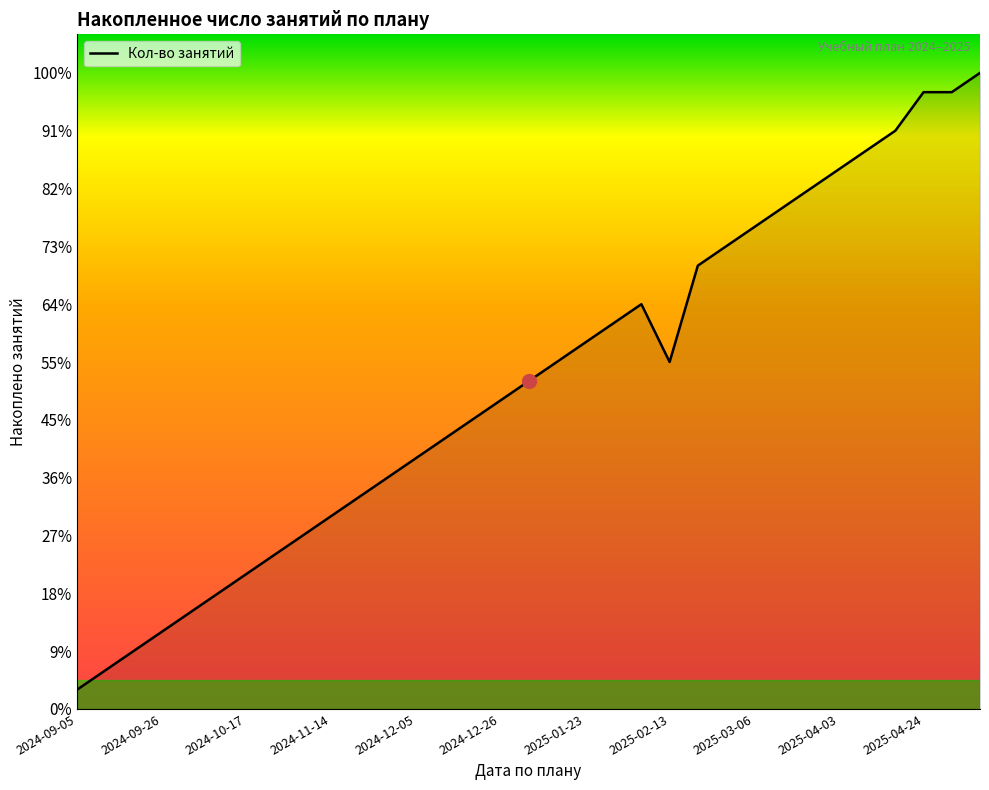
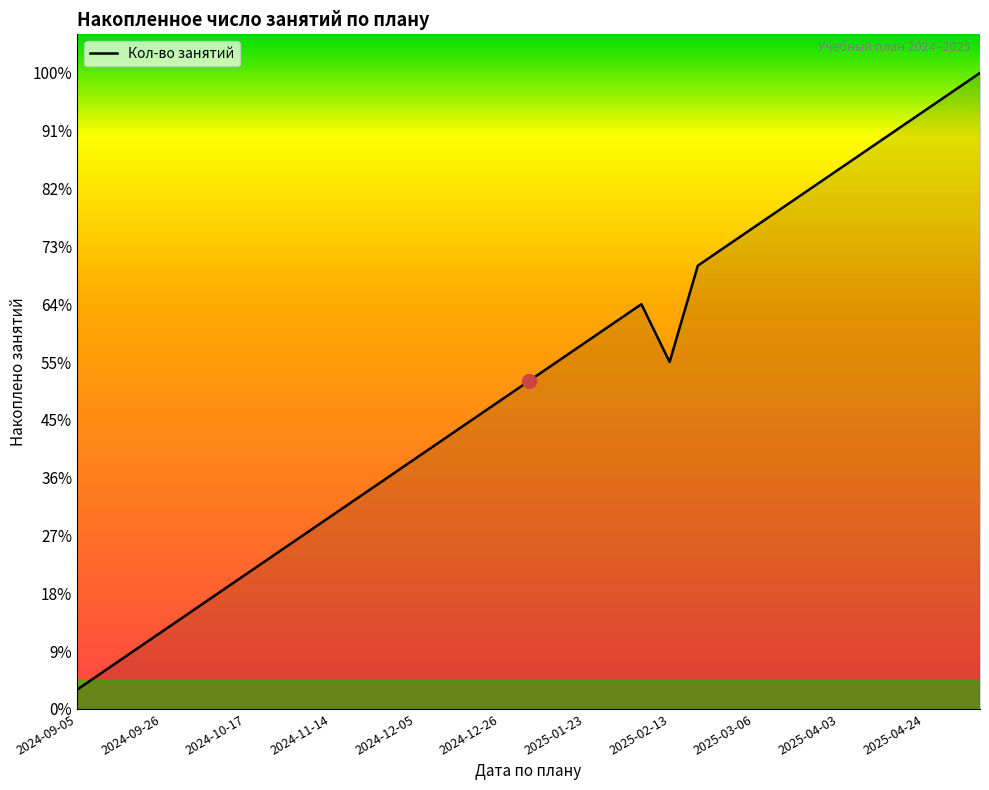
  {
    "Кол-во занятий": {
      "2024-09-26": "12%",
      "2024-10-17": "21%",
      "2024-11-14": "30%",
      "2024-12-05": "39%",
      "2024-12-26": "48%",
      "2025-01-23": "58%",
      "2025-02-13": "55%",
      "2025-03-06": "76%",
      "2025-04-03": "85%",
-     "2025-04-24": "97%"
+     "2025-04-24": "94%"
    }
  }
